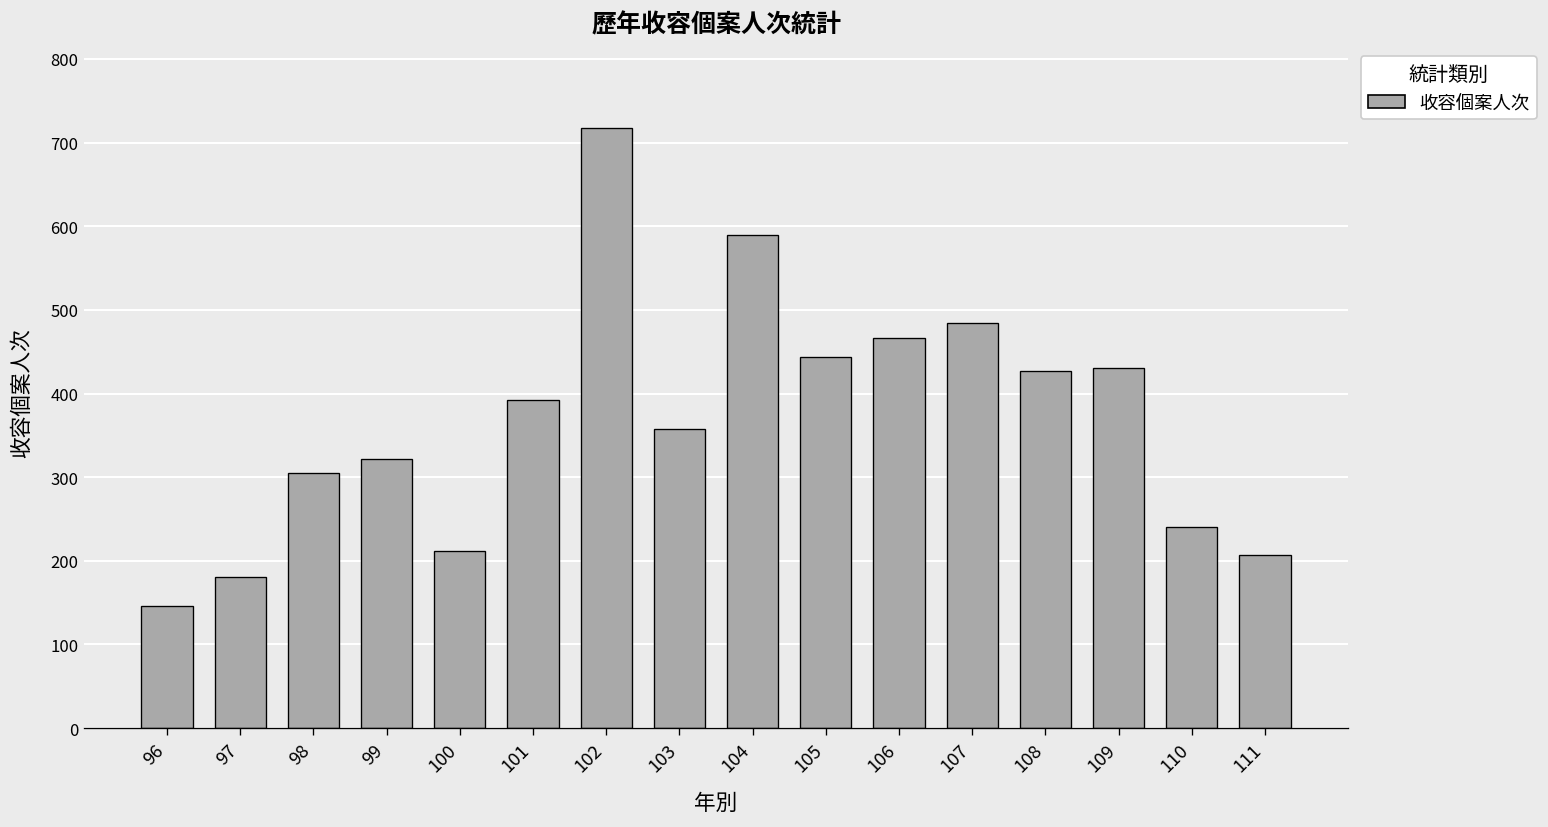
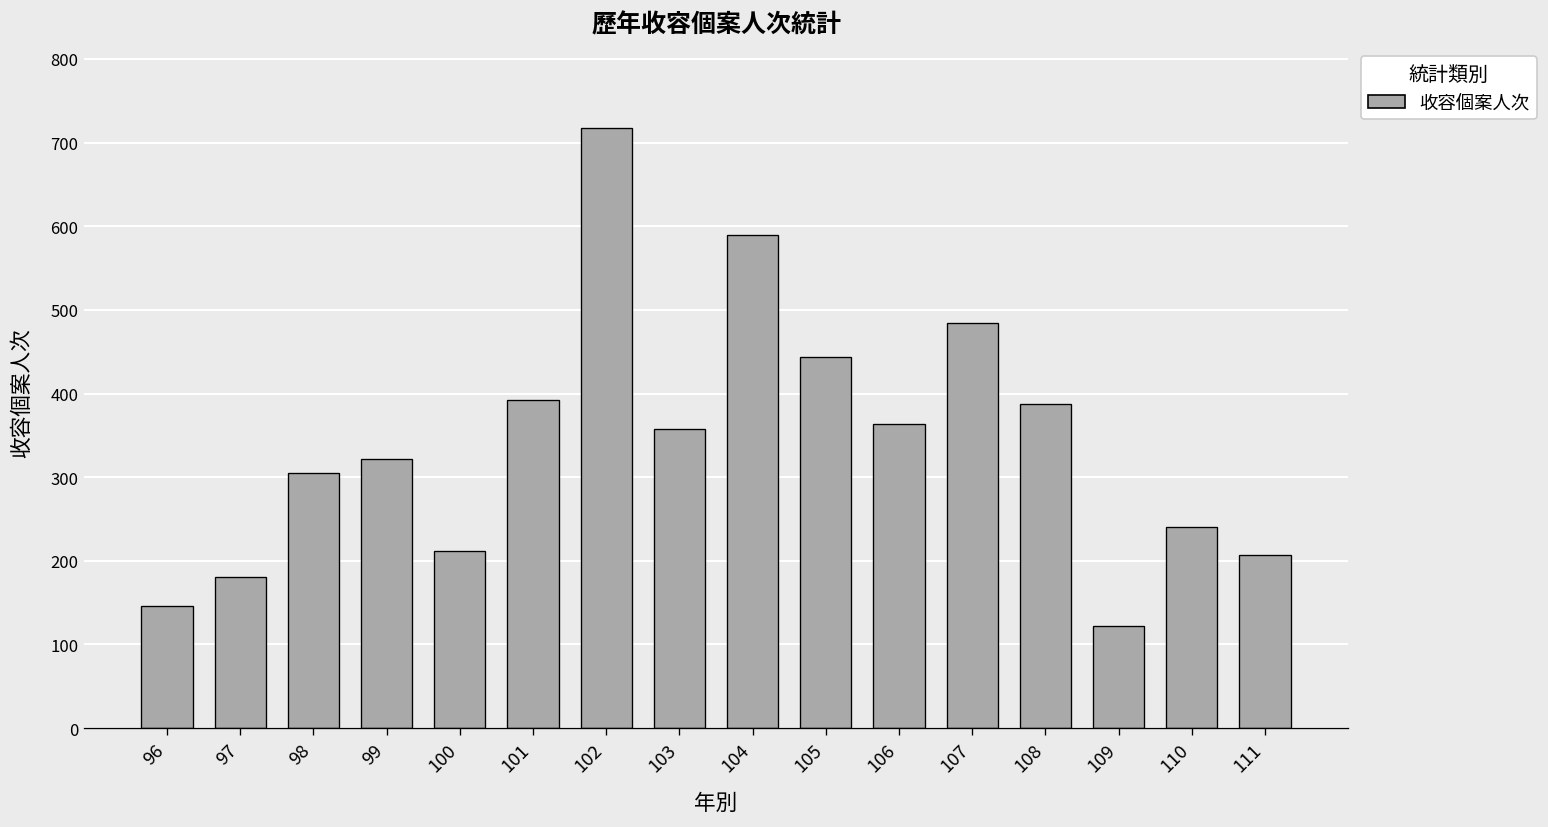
  {
    "96": 150,
    "97": 180,
    "98": 310,
    "99": 320,
    "100": 210,
    "101": 390,
    "102": 720,
    "103": 360,
    "104": 590,
    "105": 440,
-   "106": 470,
+   "106": 360,
    "107": 480,
-   "108": 430,
-   "109": 430,
+   "108": 390,
+   "109": 120,
    "110": 240,
    "111": 210
  }
